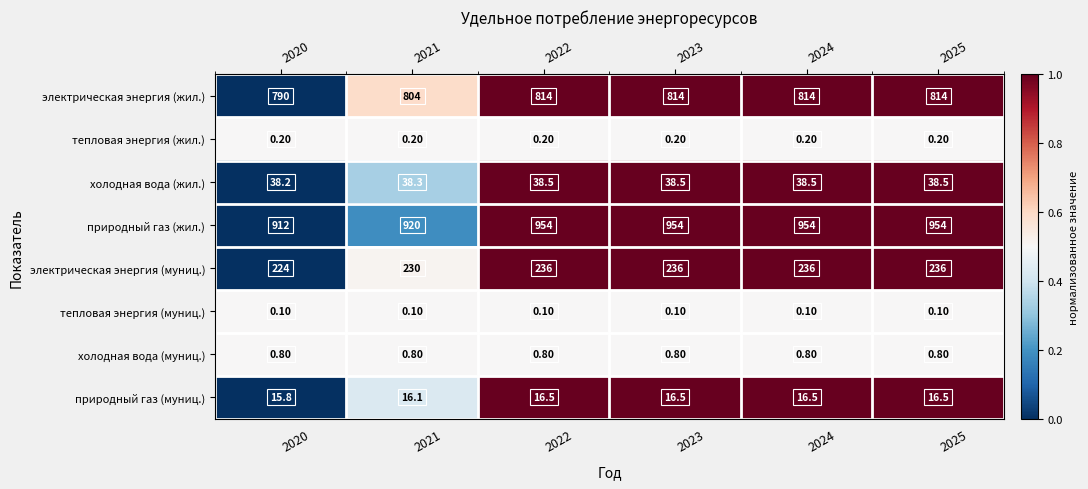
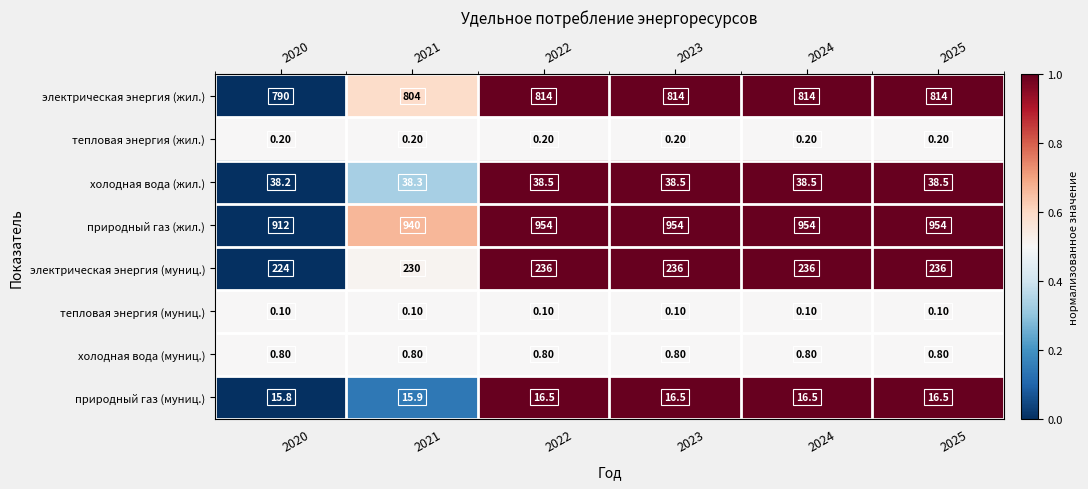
  {
    "природный газ (жил.)": {
-     "2021": 920
+     "2021": 940
    },
    "природный газ (муниц.)": {
-     "2021": 16.1
+     "2021": 15.9
    }
  }
